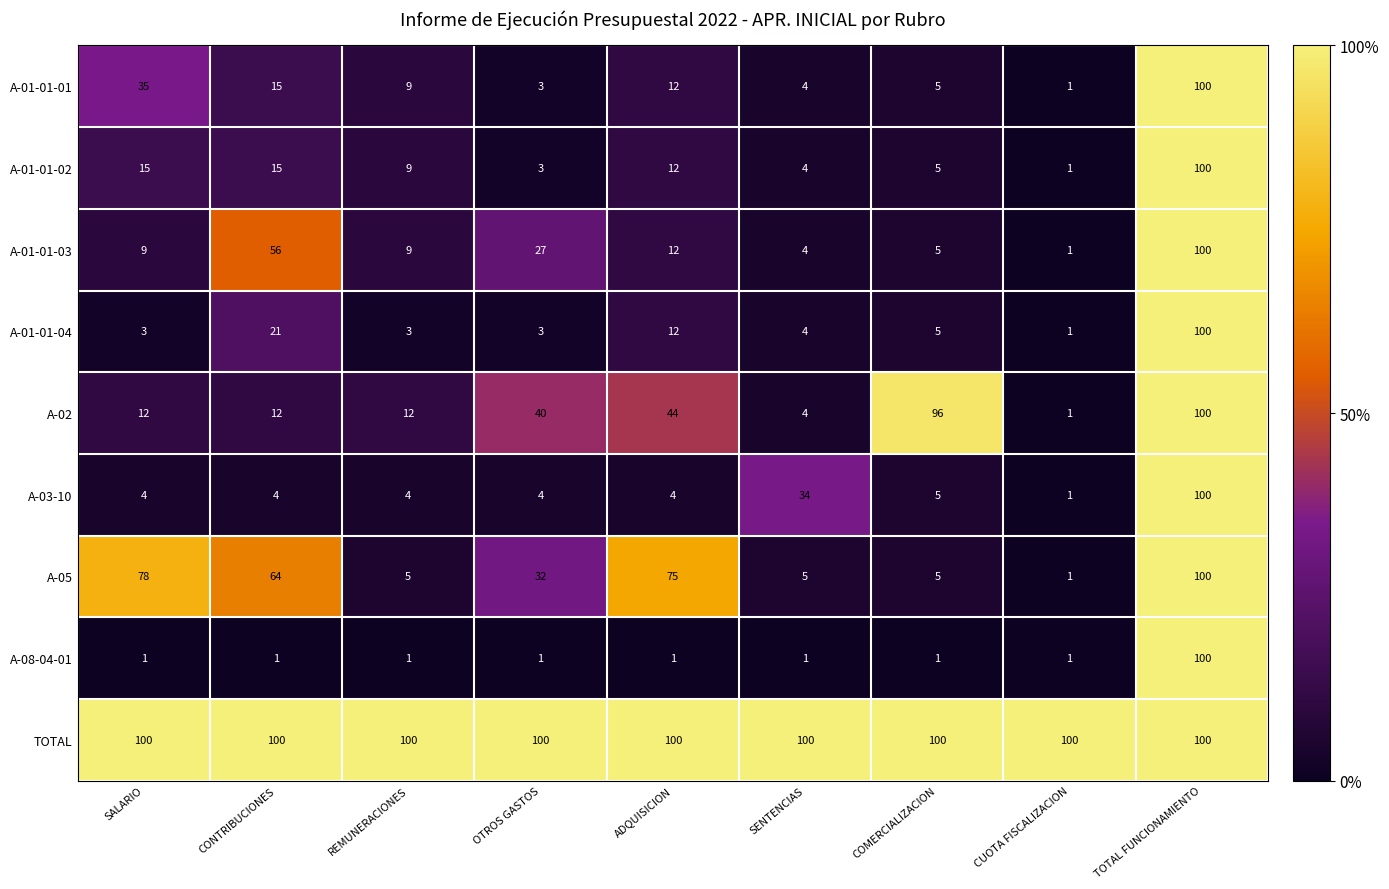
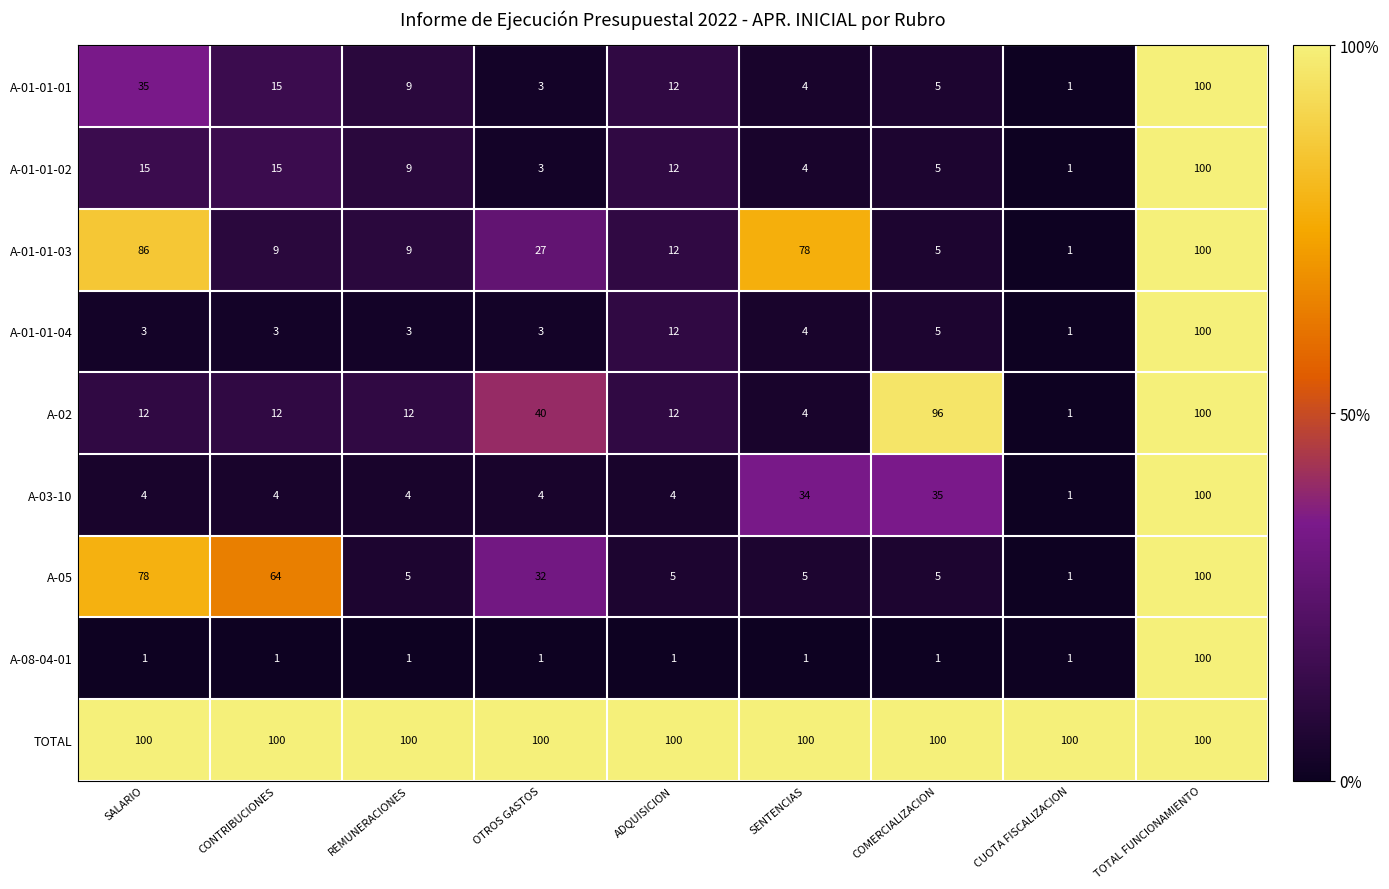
  {
    "A-01-01-01": {
      "SALARIO": 35,
      "CONTRIBUCIONES": 15,
      "REMUNERACIONES": 9,
      "OTROS GASTOS": 3,
      "ADQUISICION": 12,
      "SENTENCIAS": 4,
      "COMERCIALIZACION": 5,
      "CUOTA FISCALIZACION": 1,
      "TOTAL FUNCIONAMIENTO": 100
    },
    "A-01-01-02": {
      "SALARIO": 15,
      "CONTRIBUCIONES": 15,
      "REMUNERACIONES": 9,
      "OTROS GASTOS": 3,
      "ADQUISICION": 12,
      "SENTENCIAS": 4,
      "COMERCIALIZACION": 5,
      "CUOTA FISCALIZACION": 1,
      "TOTAL FUNCIONAMIENTO": 100
    },
    "A-01-01-03": {
-     "SALARIO": 9,
-     "CONTRIBUCIONES": 56,
+     "SALARIO": 86,
+     "CONTRIBUCIONES": 9,
      "REMUNERACIONES": 9,
      "OTROS GASTOS": 27,
      "ADQUISICION": 12,
-     "SENTENCIAS": 4,
+     "SENTENCIAS": 78,
      "COMERCIALIZACION": 5,
      "CUOTA FISCALIZACION": 1,
      "TOTAL FUNCIONAMIENTO": 100
    },
    "A-01-01-04": {
      "SALARIO": 3,
-     "CONTRIBUCIONES": 21,
+     "CONTRIBUCIONES": 3,
      "REMUNERACIONES": 3,
      "OTROS GASTOS": 3,
      "ADQUISICION": 12,
      "SENTENCIAS": 4,
      "COMERCIALIZACION": 5,
      "CUOTA FISCALIZACION": 1,
      "TOTAL FUNCIONAMIENTO": 100
    },
    "A-02": {
      "SALARIO": 12,
      "CONTRIBUCIONES": 12,
      "REMUNERACIONES": 12,
      "OTROS GASTOS": 40,
-     "ADQUISICION": 44,
+     "ADQUISICION": 12,
      "SENTENCIAS": 4,
      "COMERCIALIZACION": 96,
      "CUOTA FISCALIZACION": 1,
      "TOTAL FUNCIONAMIENTO": 100
    },
    "A-03-10": {
      "SALARIO": 4,
      "CONTRIBUCIONES": 4,
      "REMUNERACIONES": 4,
      "OTROS GASTOS": 4,
      "ADQUISICION": 4,
      "SENTENCIAS": 34,
-     "COMERCIALIZACION": 5,
+     "COMERCIALIZACION": 35,
      "CUOTA FISCALIZACION": 1,
      "TOTAL FUNCIONAMIENTO": 100
    },
    "A-05": {
      "SALARIO": 78,
      "CONTRIBUCIONES": 64,
      "REMUNERACIONES": 5,
      "OTROS GASTOS": 32,
-     "ADQUISICION": 75,
+     "ADQUISICION": 5,
      "SENTENCIAS": 5,
      "COMERCIALIZACION": 5,
      "CUOTA FISCALIZACION": 1,
      "TOTAL FUNCIONAMIENTO": 100
    },
    "A-08-04-01": {
      "SALARIO": 1,
      "CONTRIBUCIONES": 1,
      "REMUNERACIONES": 1,
      "OTROS GASTOS": 1,
      "ADQUISICION": 1,
      "SENTENCIAS": 1,
      "COMERCIALIZACION": 1,
      "CUOTA FISCALIZACION": 1,
      "TOTAL FUNCIONAMIENTO": 100
    },
    "TOTAL": {
      "SALARIO": 100,
      "CONTRIBUCIONES": 100,
      "REMUNERACIONES": 100,
      "OTROS GASTOS": 100,
      "ADQUISICION": 100,
      "SENTENCIAS": 100,
      "COMERCIALIZACION": 100,
      "CUOTA FISCALIZACION": 100,
      "TOTAL FUNCIONAMIENTO": 100
    }
  }
